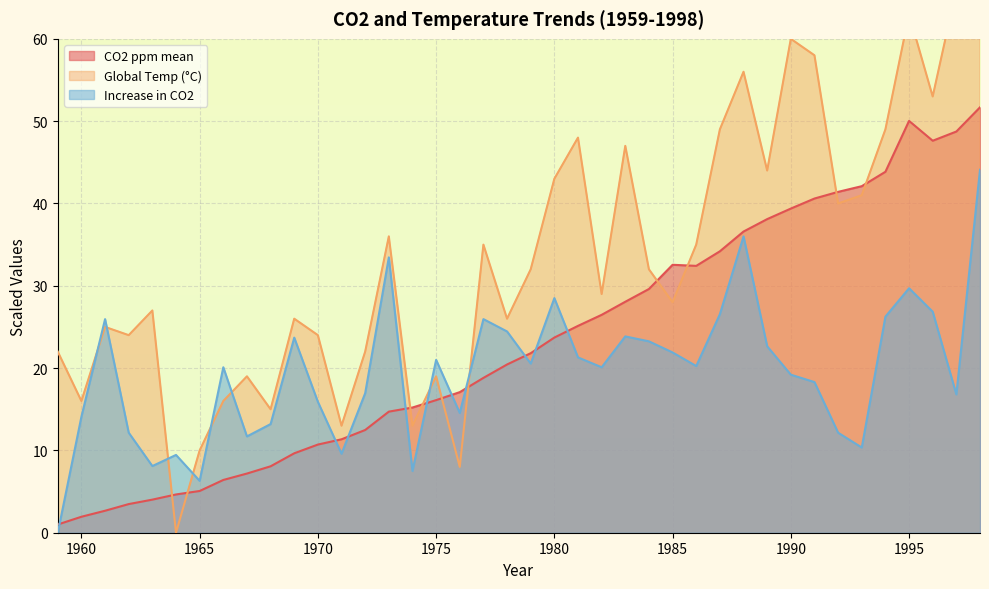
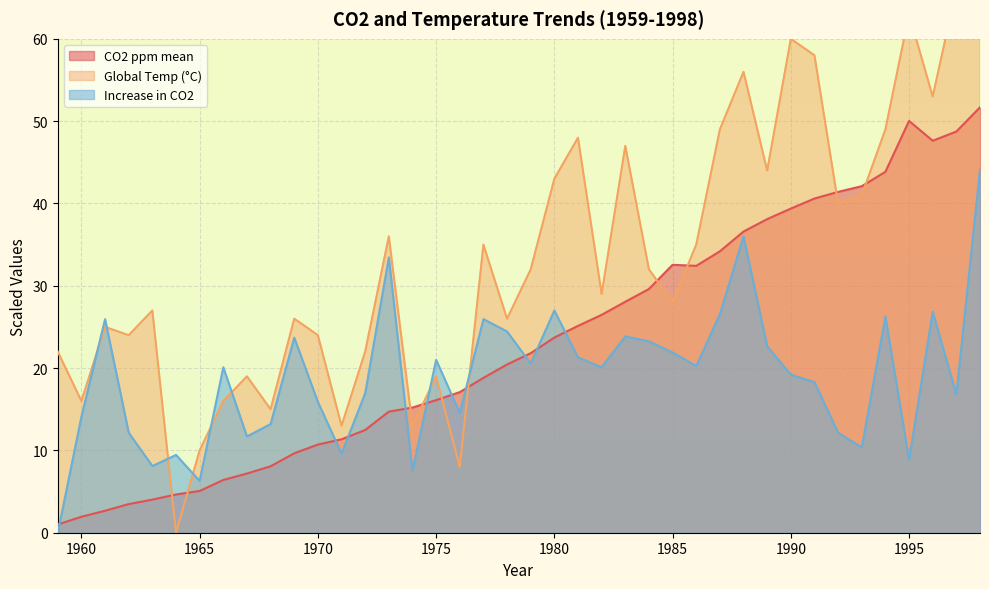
  {
    "CO2 ppm mean": {
      "1960": 2,
      "1965": 5,
      "1970": 11,
      "1975": 16,
      "1980": 24,
      "1985": 33,
      "1990": 39,
      "1995": 50
    },
    "Global Temp (°C)": {
      "1960": 16,
      "1965": 10,
      "1970": 24,
      "1975": 19,
      "1980": 43,
      "1985": 28,
      "1990": 60
    },
    "Increase in CO2": {
      "1960": 14,
      "1965": 6,
      "1970": 16,
      "1975": 21,
-     "1980": 29,
+     "1980": 27,
      "1985": 22,
      "1990": 19,
-     "1995": 30
+     "1995": 9
    }
  }
